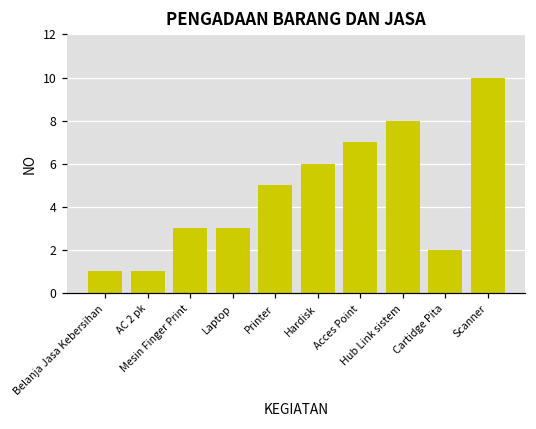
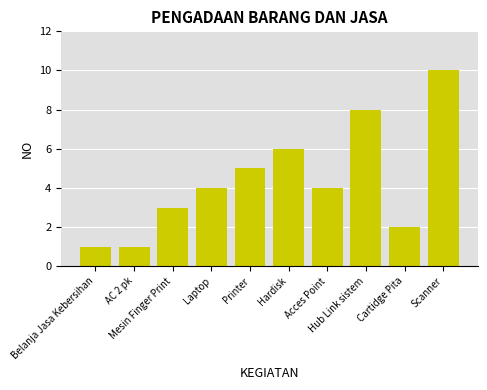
  {
    "Belanja Jasa Kebersihan": 1,
    "AC 2 pk": 1,
    "Mesin Finger Print": 3,
-   "Laptop": 3,
+   "Laptop": 4,
    "Printer": 5,
    "Hardisk": 6,
-   "Acces Point": 7,
+   "Acces Point": 4,
    "Hub Link sistem": 8,
    "Cartidge Pita": 2,
    "Scanner": 10
  }
